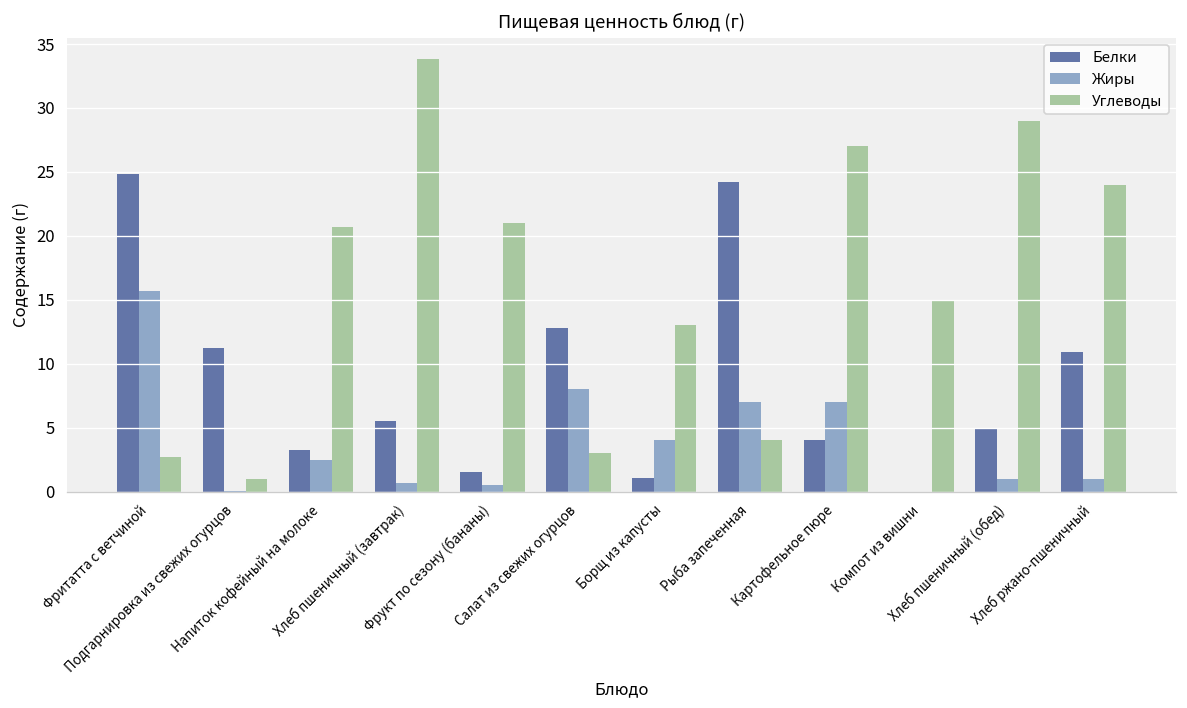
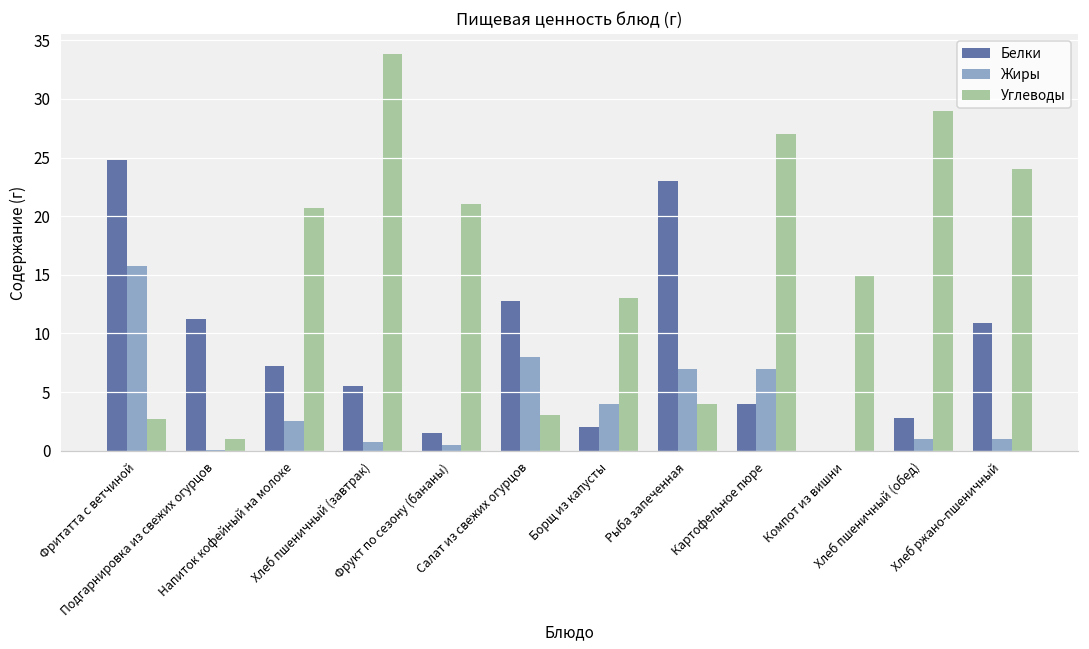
  {
    "Белки": {
      "Фритатта с ветчиной": 24.8,
      "Подгарнировка из свежих огурцов": 11.2,
-     "Напиток кофейный на молоке": 3.2,
+     "Напиток кофейный на молоке": 7.2,
      "Хлеб пшеничный (завтрак)": 5.5,
      "Фрукт по сезону (бананы)": 1.5,
      "Салат из свежих огурцов": 12.8,
-     "Борщ из капусты": 1.1,
-     "Рыба запеченная": 24.2,
+     "Борщ из капусты": 2.0,
+     "Рыба запеченная": 23.0,
      "Картофельное пюре": 4.0,
      "Компот из вишни": 0.0,
-     "Хлеб пшеничный (обед)": 5.0,
+     "Хлеб пшеничный (обед)": 2.8,
      "Хлеб ржано-пшеничный": 10.9
    }
  }
